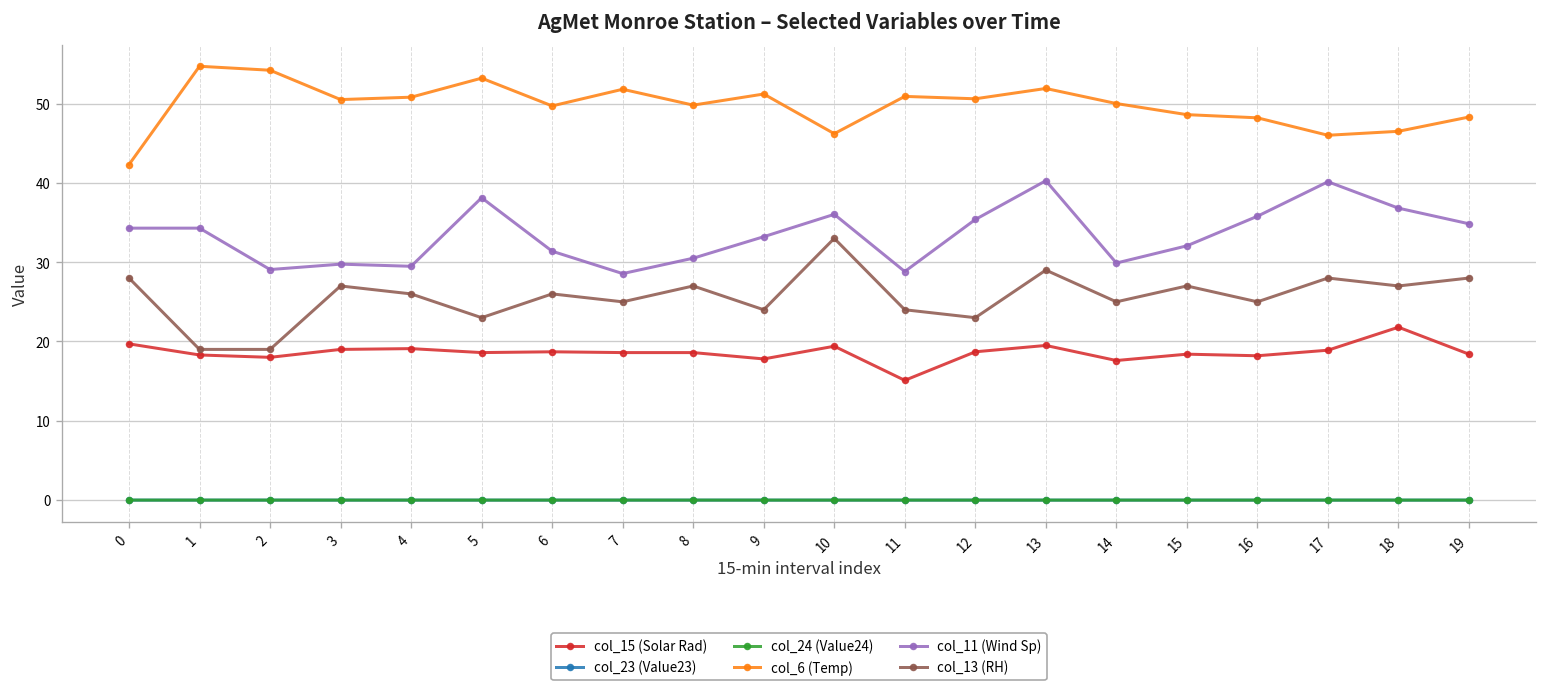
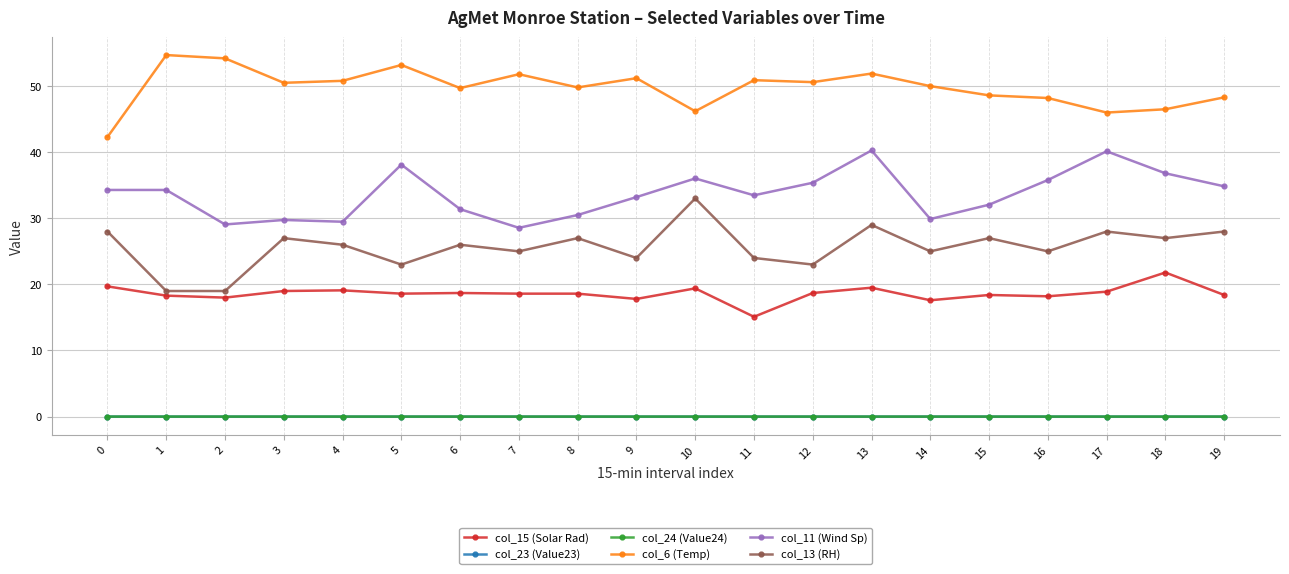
  {
    "col_15 (Solar Rad)": {
      "0": 20,
      "1": 18,
      "2": 18,
      "3": 19,
      "4": 19,
      "5": 19,
      "6": 19,
      "7": 19,
      "8": 19,
      "9": 18,
      "10": 19,
      "11": 15,
      "12": 19,
      "13": 20,
      "14": 18,
      "15": 18,
      "16": 18,
      "17": 19,
      "18": 22,
      "19": 18
    },
    "col_24 (Value24)": {
      "0": 0,
      "1": 0,
      "2": 0,
      "3": 0,
      "4": 0,
      "5": 0,
      "6": 0,
      "7": 0,
      "8": 0,
      "9": 0,
      "10": 0,
      "11": 0,
      "12": 0,
      "13": 0,
      "14": 0,
      "15": 0,
      "16": 0,
      "17": 0,
      "18": 0,
      "19": 0
    },
    "col_6 (Temp)": {
      "0": 42,
      "1": 55,
      "2": 54,
      "3": 51,
      "4": 51,
      "5": 53,
      "6": 50,
      "7": 52,
      "8": 50,
      "9": 51,
      "10": 46,
      "11": 51,
      "12": 51,
      "13": 52,
      "14": 50,
      "15": 49,
      "16": 48,
      "17": 46,
      "18": 47,
      "19": 48
    },
    "col_11 (Wind Sp)": {
      "0": 34,
      "1": 34,
      "2": 29,
      "3": 30,
      "4": 29,
      "5": 38,
      "6": 31,
      "7": 29,
      "8": 31,
      "9": 33,
      "10": 36,
-     "11": 29,
+     "11": 33,
      "12": 35,
      "13": 40,
      "14": 30,
      "15": 32,
      "16": 36,
      "17": 40,
      "18": 37,
      "19": 35
    },
    "col_13 (RH)": {
      "0": 28,
      "1": 19,
      "2": 19,
      "3": 27,
      "4": 26,
      "5": 23,
      "6": 26,
      "7": 25,
      "8": 27,
      "9": 24,
      "10": 33,
      "11": 24,
      "12": 23,
      "13": 29,
      "14": 25,
      "15": 27,
      "16": 25,
      "17": 28,
      "18": 27,
      "19": 28
    }
  }
